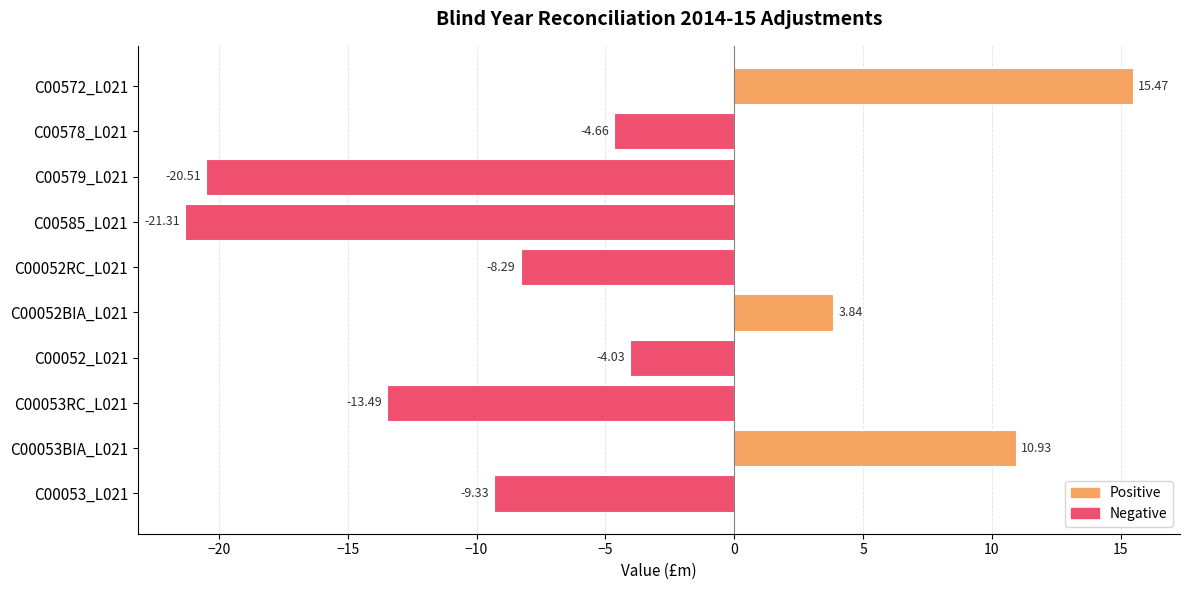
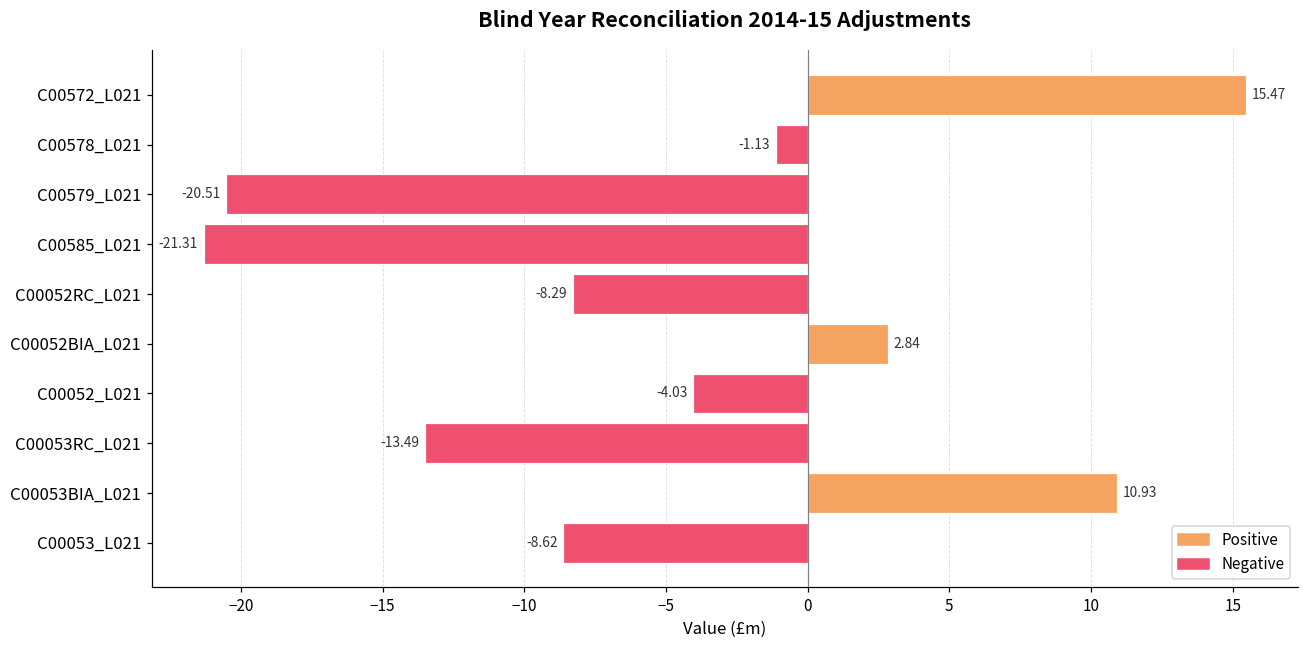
  {
    "C00572_L021": 15.47,
-   "C00578_L021": -4.66,
+   "C00578_L021": -1.13,
    "C00579_L021": -20.51,
    "C00585_L021": -21.31,
    "C00052RC_L021": -8.29,
-   "C00052BIA_L021": 3.84,
+   "C00052BIA_L021": 2.84,
    "C00052_L021": -4.03,
    "C00053RC_L021": -13.49,
    "C00053BIA_L021": 10.93,
-   "C00053_L021": -9.33
+   "C00053_L021": -8.62
  }
